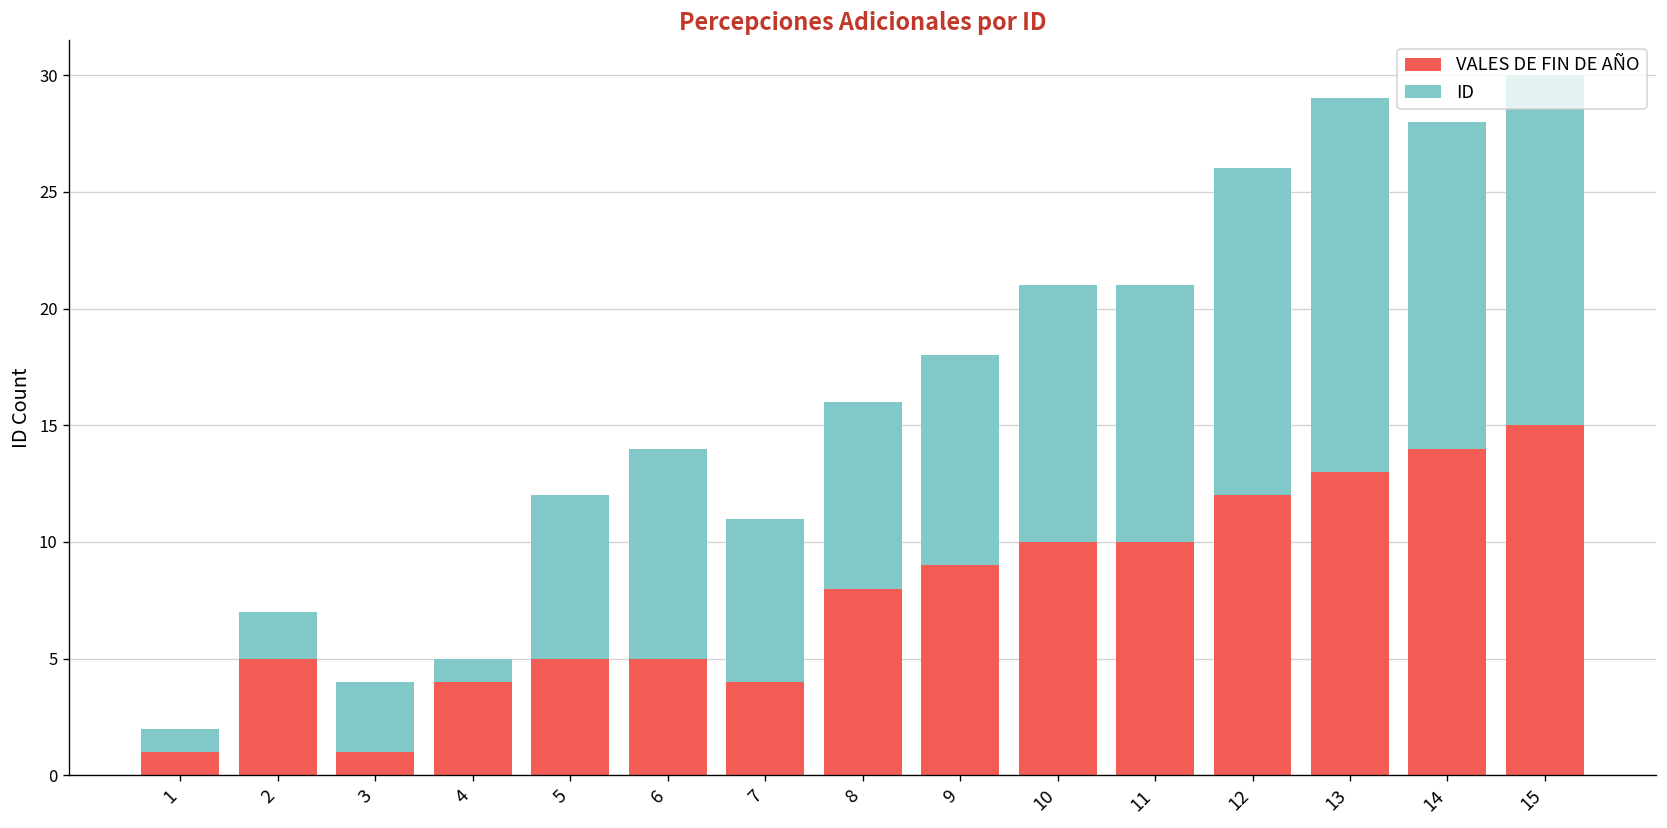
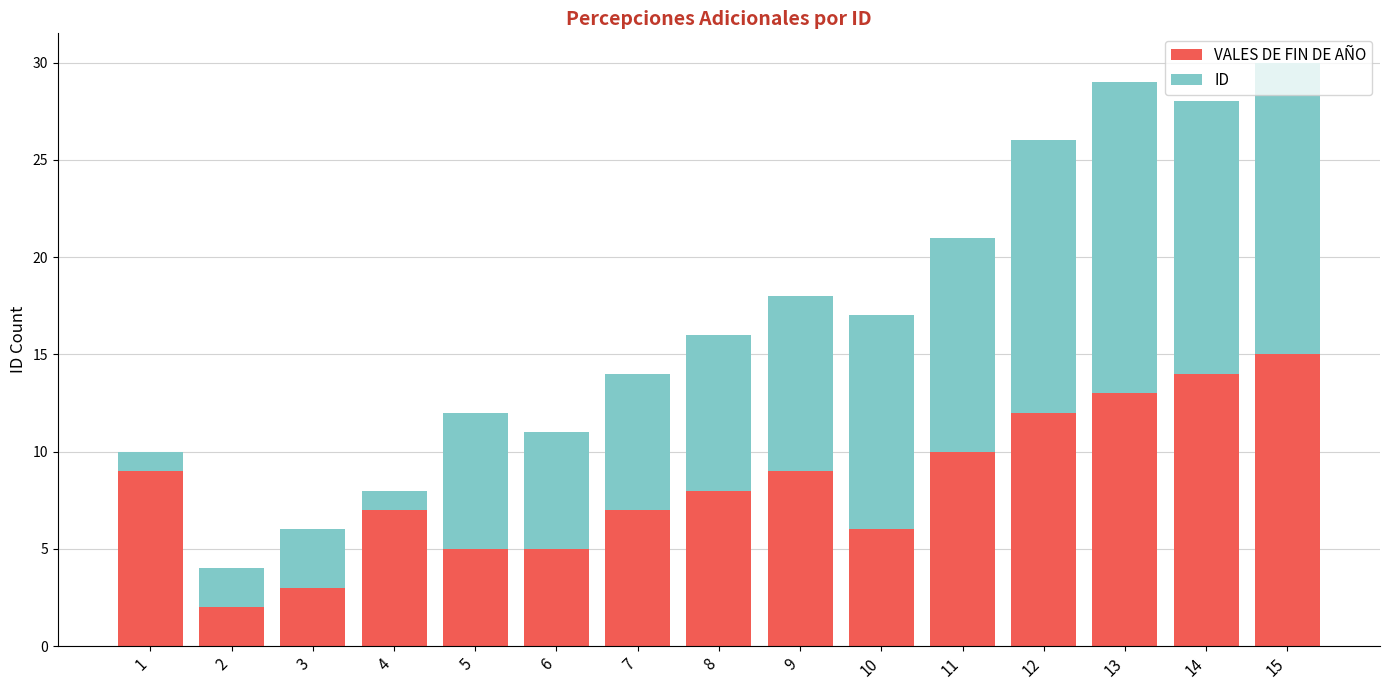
  {
    "VALES DE FIN DE AÑO": {
-     "1": 1,
-     "2": 5,
-     "3": 1,
-     "4": 4,
+     "1": 9,
+     "2": 2,
+     "3": 3,
+     "4": 7,
      "5": 5,
      "6": 5,
-     "7": 4,
+     "7": 7,
      "8": 8,
      "9": 9,
-     "10": 10,
+     "10": 6,
      "11": 10,
      "12": 12,
      "13": 13,
      "14": 14,
      "15": 15
    },
    "ID": {
      "1": 1,
      "2": 2,
      "3": 3,
      "4": 1,
      "5": 7,
-     "6": 9,
+     "6": 6,
      "7": 7,
      "8": 8,
      "9": 9,
      "10": 11,
      "11": 11,
      "12": 14,
      "13": 16,
      "14": 14
    }
  }
